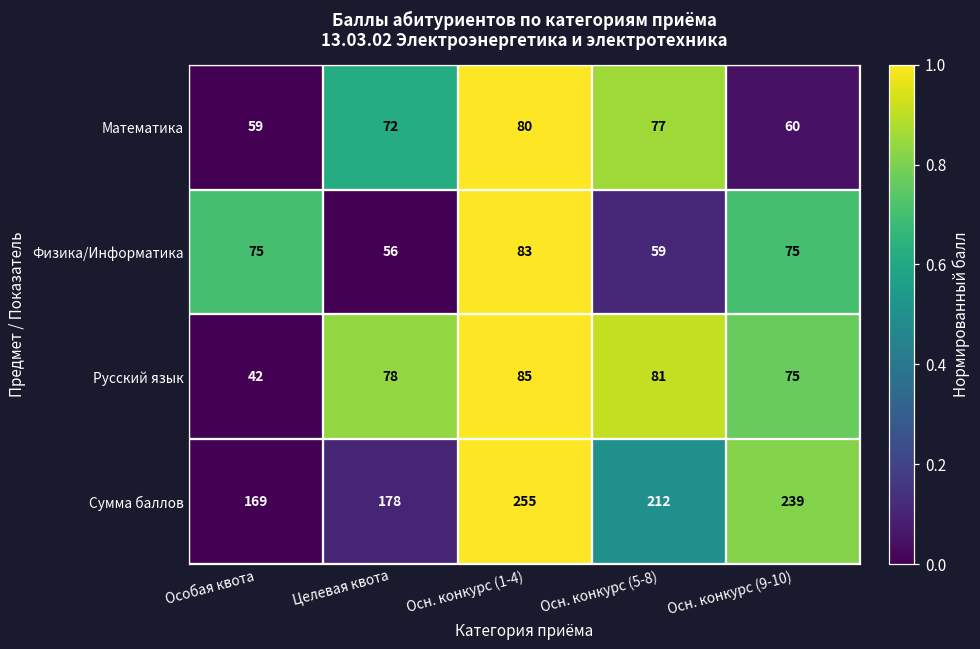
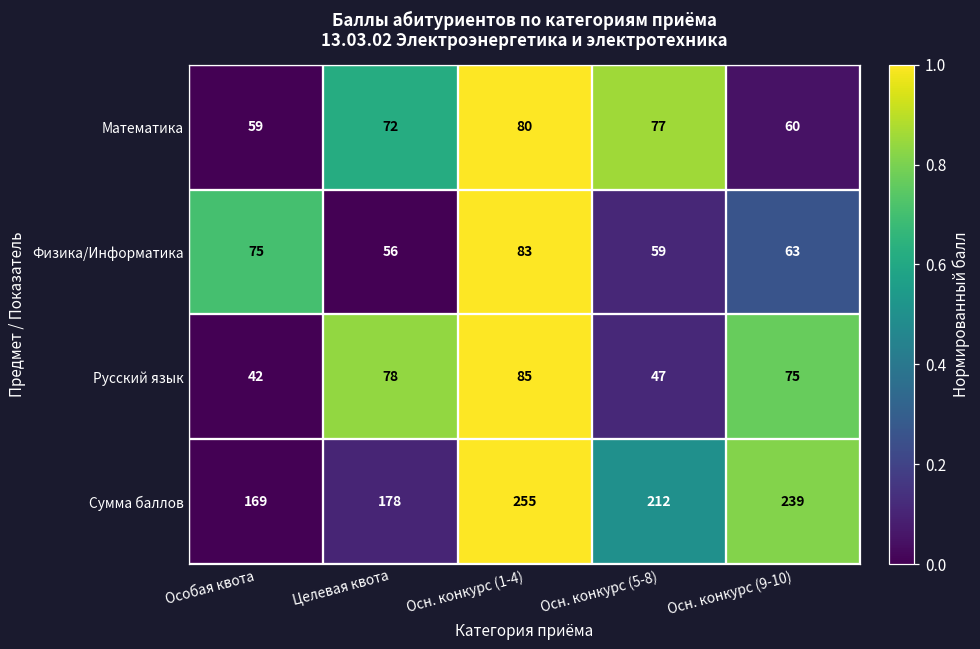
  {
    "Математика": {
      "Особая квота": 59,
      "Целевая квота": 72,
      "Осн. конкурс (1-4)": 80,
      "Осн. конкурс (5-8)": 77,
      "Осн. конкурс (9-10)": 60
    },
    "Физика/Информатика": {
      "Особая квота": 75,
      "Целевая квота": 56,
      "Осн. конкурс (1-4)": 83,
      "Осн. конкурс (5-8)": 59,
-     "Осн. конкурс (9-10)": 75
+     "Осн. конкурс (9-10)": 63
    },
    "Русский язык": {
      "Особая квота": 42,
      "Целевая квота": 78,
      "Осн. конкурс (1-4)": 85,
-     "Осн. конкурс (5-8)": 81,
+     "Осн. конкурс (5-8)": 47,
      "Осн. конкурс (9-10)": 75
    },
    "Сумма баллов": {
      "Особая квота": 169,
      "Целевая квота": 178,
      "Осн. конкурс (1-4)": 255,
      "Осн. конкурс (5-8)": 212,
      "Осн. конкурс (9-10)": 239
    }
  }
